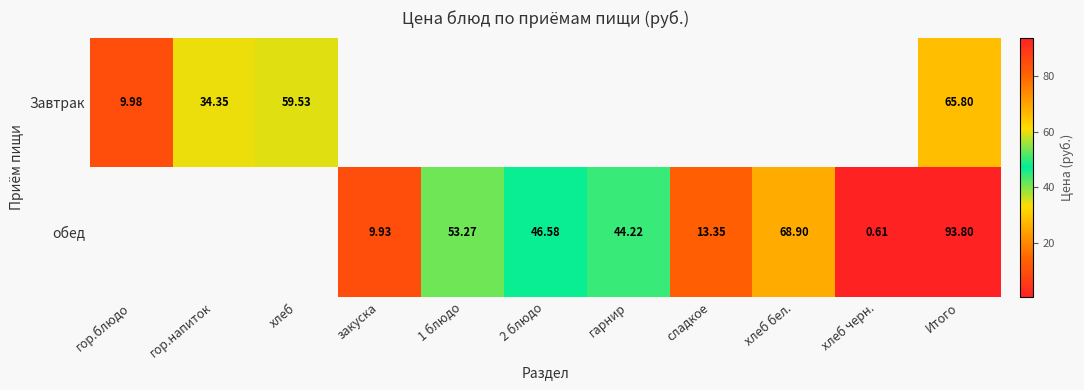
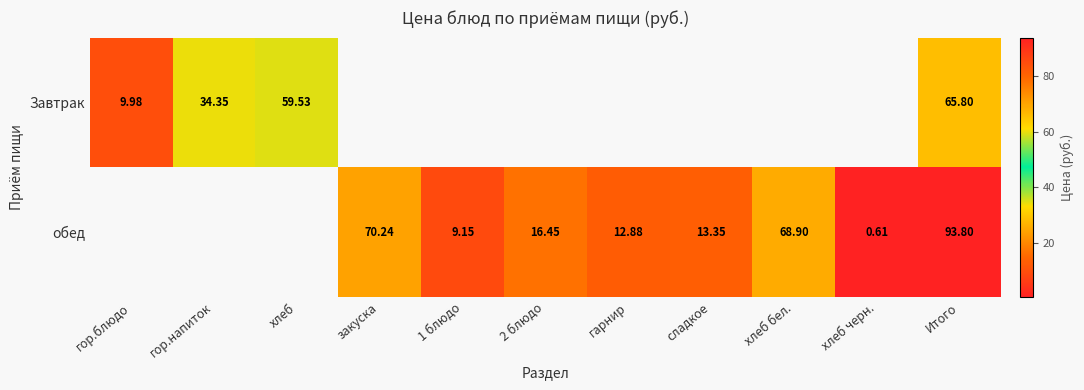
  {
    "Завтрак": {
      "гор.блюдо": 9.98,
      "гор.напиток": 34.35,
      "хлеб": 59.53,
      "Итого": 65.80
    },
    "обед": {
-     "закуска": 9.93,
-     "1 блюдо": 53.27,
-     "2 блюдо": 46.58,
-     "гарнир": 44.22,
+     "закуска": 70.24,
+     "1 блюдо": 9.15,
+     "2 блюдо": 16.45,
+     "гарнир": 12.88,
      "сладкое": 13.35,
      "хлеб бел.": 68.90,
      "хлеб черн.": 0.61,
      "Итого": 93.80
    }
  }
